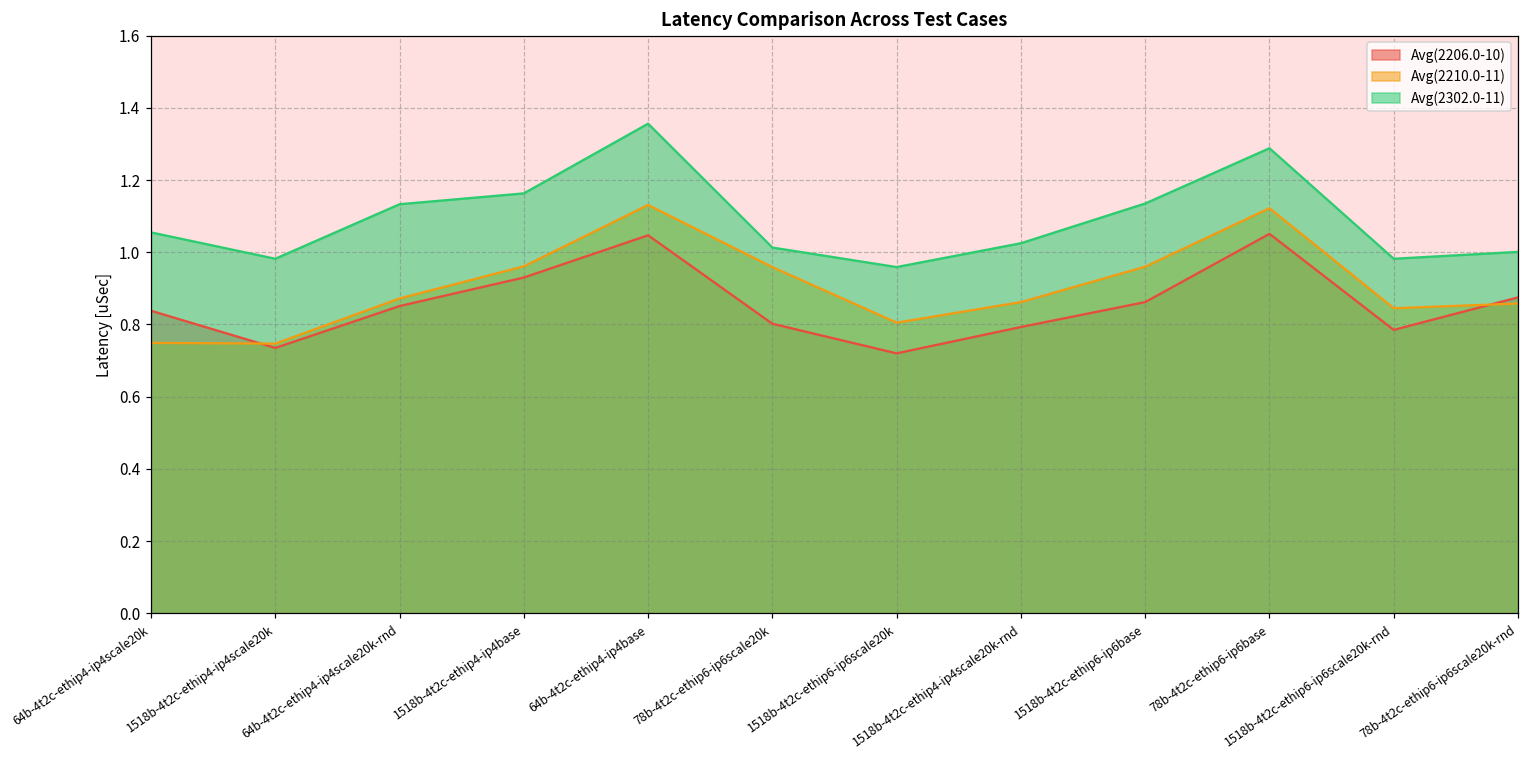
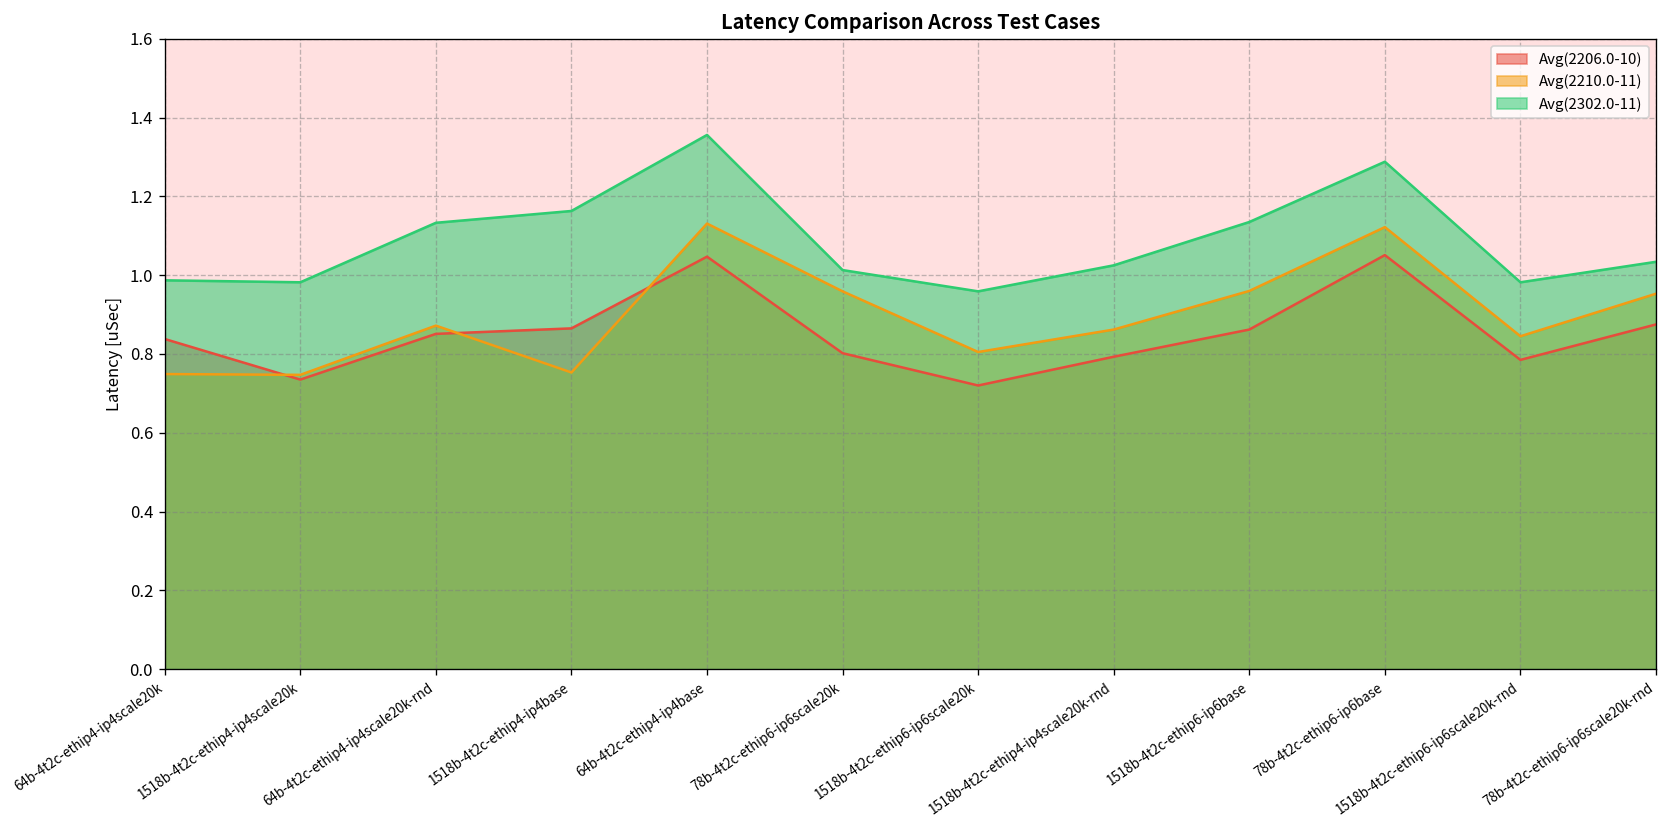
  {
    "Avg(2206.0-10)": {
      "64b-4t2c-ethip4-ip4scale20k": 0.84,
      "1518b-4t2c-ethip4-ip4scale20k": 0.74,
      "64b-4t2c-ethip4-ip4scale20k-rnd": 0.85,
-     "1518b-4t2c-ethip4-ip4base": 0.93,
+     "1518b-4t2c-ethip4-ip4base": 0.87,
      "64b-4t2c-ethip4-ip4base": 1.05,
      "78b-4t2c-ethip6-ip6scale20k": 0.80,
      "1518b-4t2c-ethip6-ip6scale20k": 0.72,
      "1518b-4t2c-ethip4-ip4scale20k-rnd": 0.79,
      "1518b-4t2c-ethip6-ip6base": 0.86,
      "78b-4t2c-ethip6-ip6base": 1.05,
      "1518b-4t2c-ethip6-ip6scale20k-rnd": 0.79,
      "78b-4t2c-ethip6-ip6scale20k-rnd": 0.88
    },
    "Avg(2210.0-11)": {
      "64b-4t2c-ethip4-ip4scale20k": 0.75,
      "1518b-4t2c-ethip4-ip4scale20k": 0.75,
      "64b-4t2c-ethip4-ip4scale20k-rnd": 0.87,
-     "1518b-4t2c-ethip4-ip4base": 0.96,
+     "1518b-4t2c-ethip4-ip4base": 0.75,
      "64b-4t2c-ethip4-ip4base": 1.13,
      "78b-4t2c-ethip6-ip6scale20k": 0.96,
      "1518b-4t2c-ethip6-ip6scale20k": 0.81,
      "1518b-4t2c-ethip4-ip4scale20k-rnd": 0.86,
      "1518b-4t2c-ethip6-ip6base": 0.96,
      "78b-4t2c-ethip6-ip6base": 1.12,
      "1518b-4t2c-ethip6-ip6scale20k-rnd": 0.85,
-     "78b-4t2c-ethip6-ip6scale20k-rnd": 0.86
+     "78b-4t2c-ethip6-ip6scale20k-rnd": 0.95
    },
    "Avg(2302.0-11)": {
-     "64b-4t2c-ethip4-ip4scale20k": 1.06,
+     "64b-4t2c-ethip4-ip4scale20k": 0.99,
      "1518b-4t2c-ethip4-ip4scale20k": 0.98,
      "64b-4t2c-ethip4-ip4scale20k-rnd": 1.13,
      "1518b-4t2c-ethip4-ip4base": 1.16,
      "64b-4t2c-ethip4-ip4base": 1.36,
      "78b-4t2c-ethip6-ip6scale20k": 1.01,
      "1518b-4t2c-ethip6-ip6scale20k": 0.96,
      "1518b-4t2c-ethip4-ip4scale20k-rnd": 1.03,
      "1518b-4t2c-ethip6-ip6base": 1.14,
      "78b-4t2c-ethip6-ip6base": 1.29,
      "1518b-4t2c-ethip6-ip6scale20k-rnd": 0.98,
-     "78b-4t2c-ethip6-ip6scale20k-rnd": 1.00
+     "78b-4t2c-ethip6-ip6scale20k-rnd": 1.03
    }
  }
